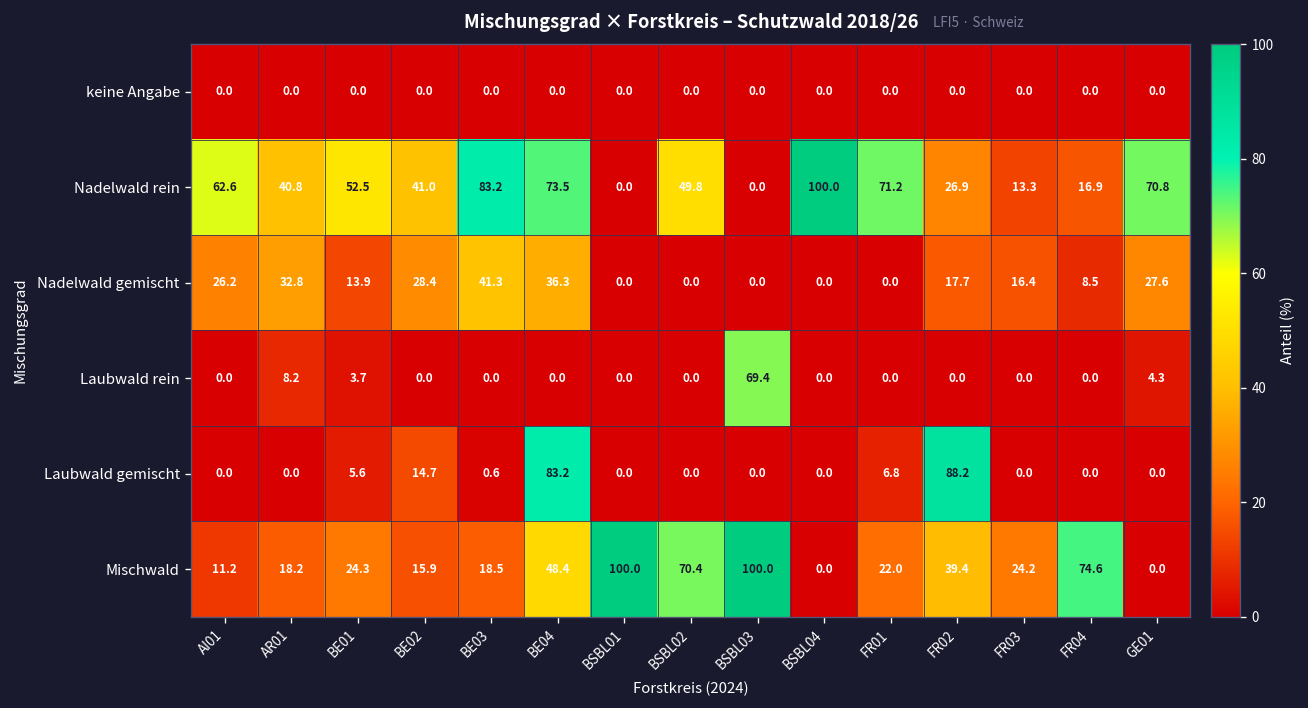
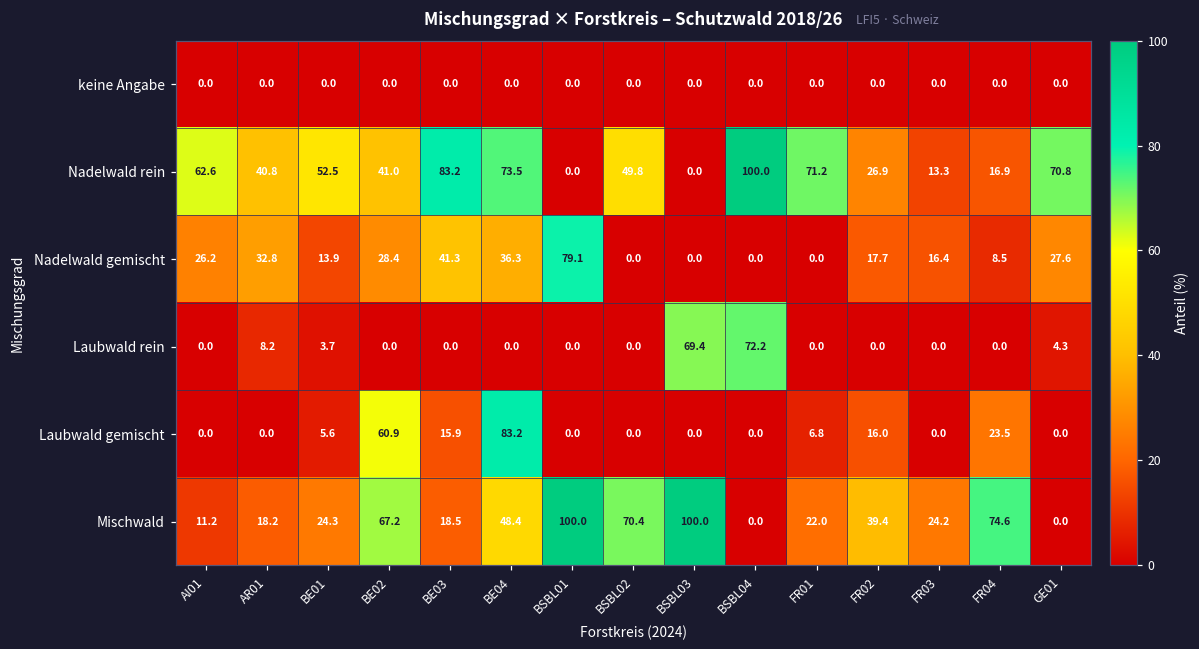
  {
    "keine Angabe": {
      "AI01": 0.0,
      "AR01": 0.0,
      "BE01": 0.0,
      "BE02": 0.0,
      "BE03": 0.0,
      "BE04": 0.0,
      "BSBL01": 0.0,
      "BSBL02": 0.0,
      "BSBL03": 0.0,
      "BSBL04": 0.0,
      "FR01": 0.0,
      "FR02": 0.0,
      "FR03": 0.0,
      "FR04": 0.0,
      "GE01": 0.0
    },
    "Nadelwald rein": {
      "AI01": 62.6,
      "AR01": 40.8,
      "BE01": 52.5,
      "BE02": 41.0,
      "BE03": 83.2,
      "BE04": 73.5,
      "BSBL01": 0.0,
      "BSBL02": 49.8,
      "BSBL03": 0.0,
      "BSBL04": 100.0,
      "FR01": 71.2,
      "FR02": 26.9,
      "FR03": 13.3,
      "FR04": 16.9,
      "GE01": 70.8
    },
    "Nadelwald gemischt": {
      "AI01": 26.2,
      "AR01": 32.8,
      "BE01": 13.9,
      "BE02": 28.4,
      "BE03": 41.3,
      "BE04": 36.3,
-     "BSBL01": 0.0,
+     "BSBL01": 79.1,
      "BSBL02": 0.0,
      "BSBL03": 0.0,
      "BSBL04": 0.0,
      "FR01": 0.0,
      "FR02": 17.7,
      "FR03": 16.4,
      "FR04": 8.5,
      "GE01": 27.6
    },
    "Laubwald rein": {
      "AI01": 0.0,
      "AR01": 8.2,
      "BE01": 3.7,
      "BE02": 0.0,
      "BE03": 0.0,
      "BE04": 0.0,
      "BSBL01": 0.0,
      "BSBL02": 0.0,
      "BSBL03": 69.4,
-     "BSBL04": 0.0,
+     "BSBL04": 72.2,
      "FR01": 0.0,
      "FR02": 0.0,
      "FR03": 0.0,
      "FR04": 0.0,
      "GE01": 4.3
    },
    "Laubwald gemischt": {
      "AI01": 0.0,
      "AR01": 0.0,
      "BE01": 5.6,
-     "BE02": 14.7,
-     "BE03": 0.6,
+     "BE02": 60.9,
+     "BE03": 15.9,
      "BE04": 83.2,
      "BSBL01": 0.0,
      "BSBL02": 0.0,
      "BSBL03": 0.0,
      "BSBL04": 0.0,
      "FR01": 6.8,
-     "FR02": 88.2,
+     "FR02": 16.0,
      "FR03": 0.0,
-     "FR04": 0.0,
+     "FR04": 23.5,
      "GE01": 0.0
    },
    "Mischwald": {
      "AI01": 11.2,
      "AR01": 18.2,
      "BE01": 24.3,
-     "BE02": 15.9,
+     "BE02": 67.2,
      "BE03": 18.5,
      "BE04": 48.4,
      "BSBL01": 100.0,
      "BSBL02": 70.4,
      "BSBL03": 100.0,
      "BSBL04": 0.0,
      "FR01": 22.0,
      "FR02": 39.4,
      "FR03": 24.2,
      "FR04": 74.6,
      "GE01": 0.0
    }
  }
